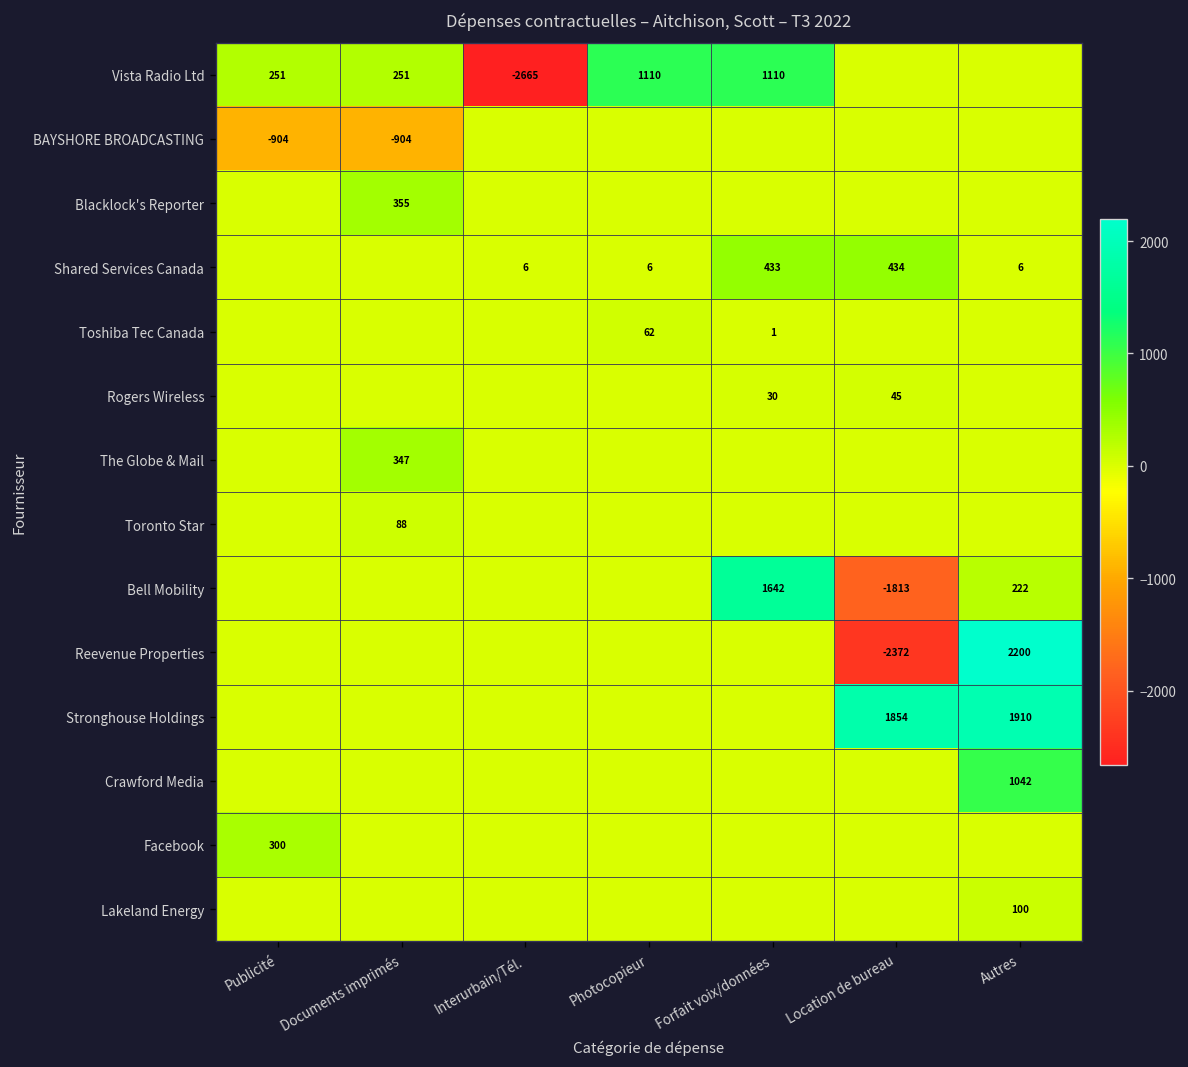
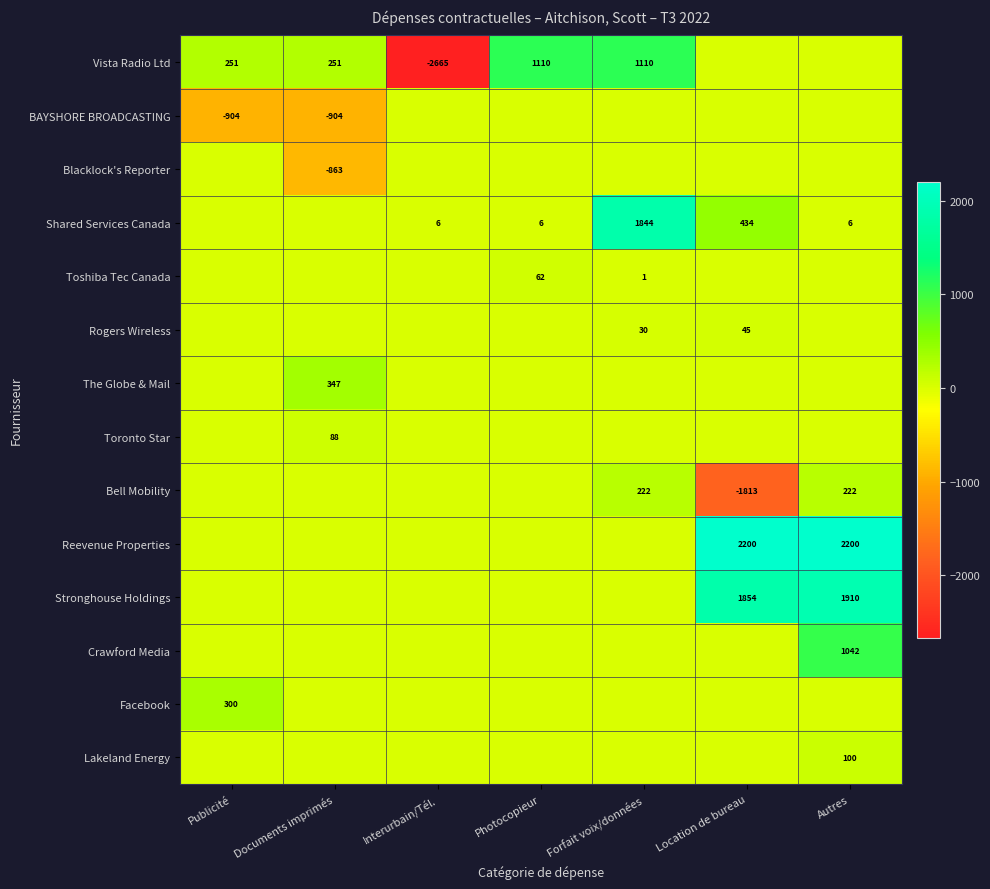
  {
    "Vista Radio Ltd": {
      "Publicité": 251,
      "Documents imprimés": 251,
      "Interurbain/Tél.": -2665,
      "Photocopieur": 1110,
      "Forfait voix/données": 1110
    },
    "BAYSHORE BROADCASTING": {
      "Publicité": -904,
      "Documents imprimés": -904
    },
    "Blacklock's Reporter": {
-     "Documents imprimés": 355
+     "Documents imprimés": -863
    },
    "Shared Services Canada": {
      "Interurbain/Tél.": 6,
      "Photocopieur": 6,
-     "Forfait voix/données": 433,
+     "Forfait voix/données": 1844,
      "Location de bureau": 434,
      "Autres": 6
    },
    "Toshiba Tec Canada": {
      "Photocopieur": 62,
      "Forfait voix/données": 1
    },
    "Rogers Wireless": {
      "Forfait voix/données": 30,
      "Location de bureau": 45
    },
    "The Globe & Mail": {
      "Documents imprimés": 347
    },
    "Toronto Star": {
      "Documents imprimés": 88
    },
    "Bell Mobility": {
-     "Forfait voix/données": 1642,
+     "Forfait voix/données": 222,
      "Location de bureau": -1813,
      "Autres": 222
    },
    "Reevenue Properties": {
-     "Location de bureau": -2372,
+     "Location de bureau": 2200,
      "Autres": 2200
    },
    "Stronghouse Holdings": {
      "Location de bureau": 1854,
      "Autres": 1910
    },
    "Crawford Media": {
      "Autres": 1042
    },
    "Facebook": {
      "Publicité": 300
    },
    "Lakeland Energy": {
      "Autres": 100
    }
  }
